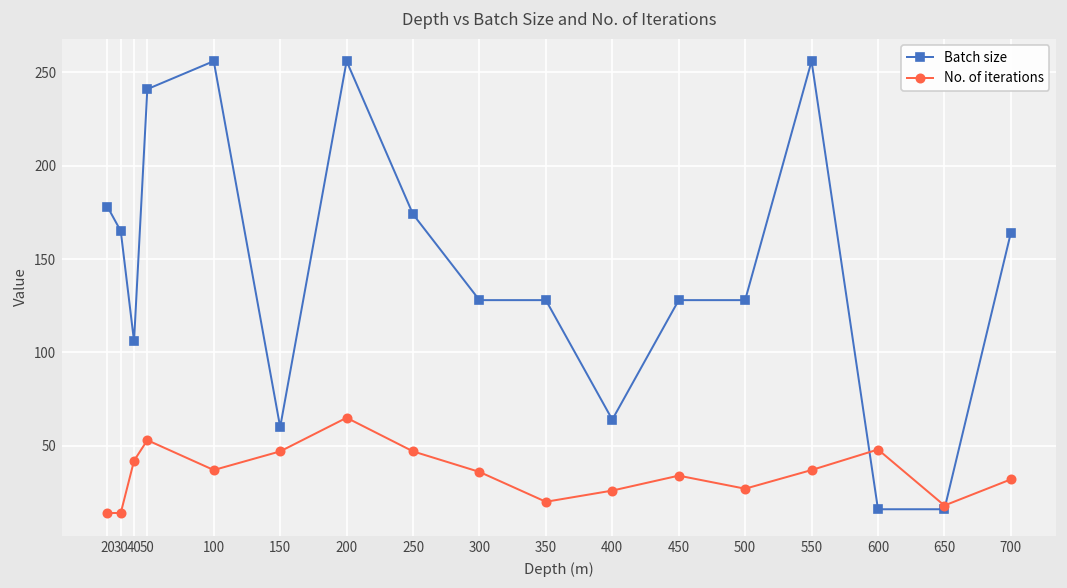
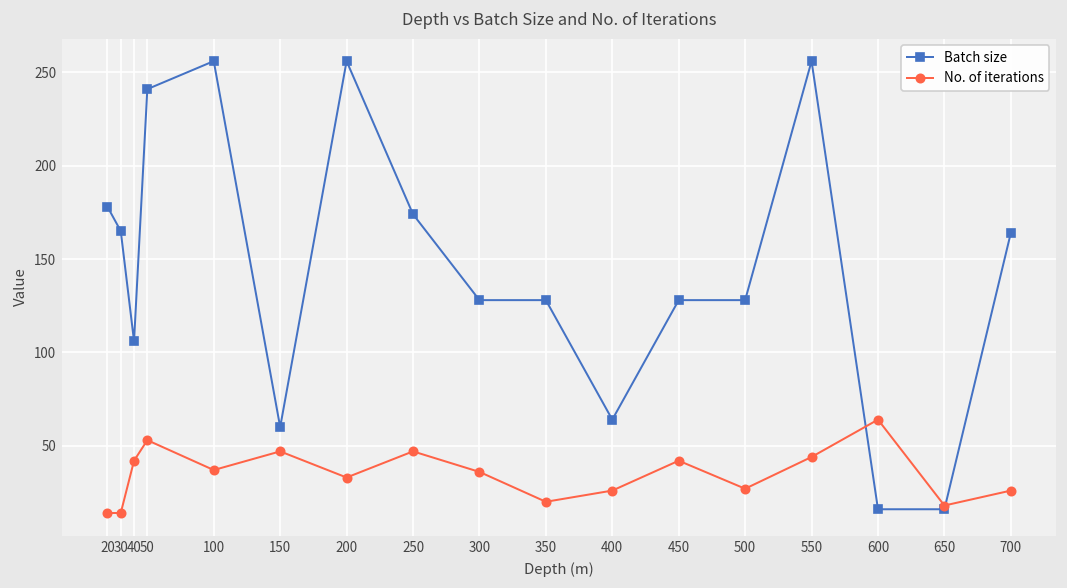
  {
    "Batch size": {
      "20": 178,
      "30": 165,
      "40": 106,
      "50": 241,
      "100": 256,
      "150": 60,
      "200": 256,
      "250": 174,
      "300": 128,
      "350": 128,
      "400": 64,
      "450": 128,
      "500": 128,
      "550": 256,
      "600": 16,
      "650": 16,
      "700": 164
    },
    "No. of iterations": {
      "20": 14,
      "30": 14,
      "40": 42,
      "50": 53,
      "100": 37,
      "150": 47,
-     "200": 65,
+     "200": 33,
      "250": 47,
      "300": 36,
      "350": 20,
      "400": 26,
-     "450": 34,
+     "450": 42,
      "500": 27,
-     "550": 37,
-     "600": 48,
+     "550": 44,
+     "600": 64,
      "650": 18,
-     "700": 32
+     "700": 26
    }
  }
